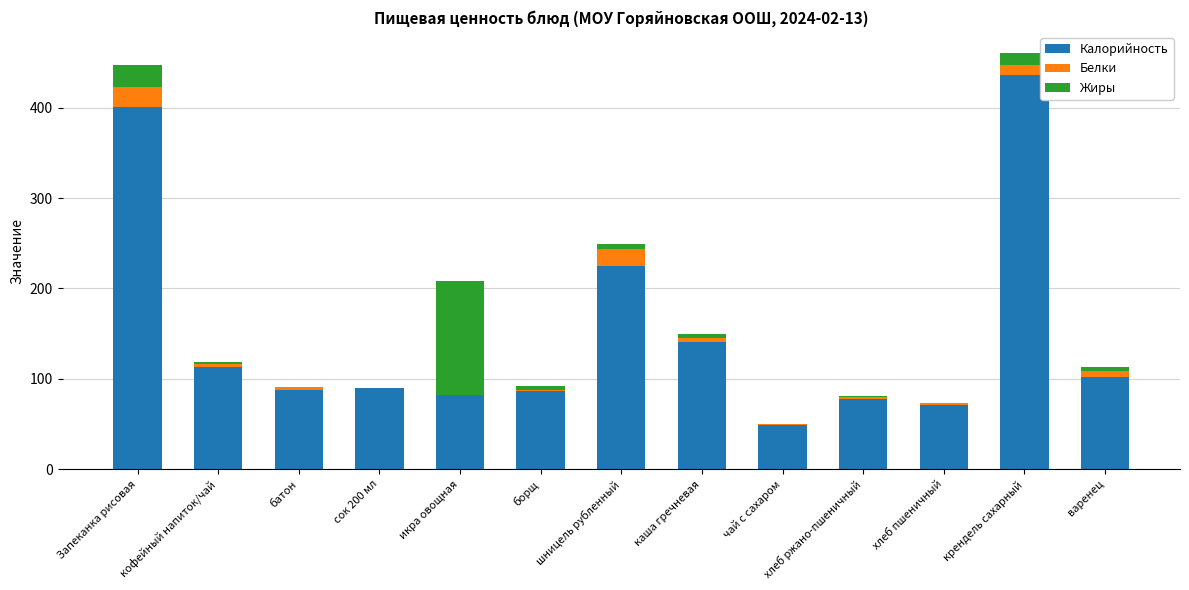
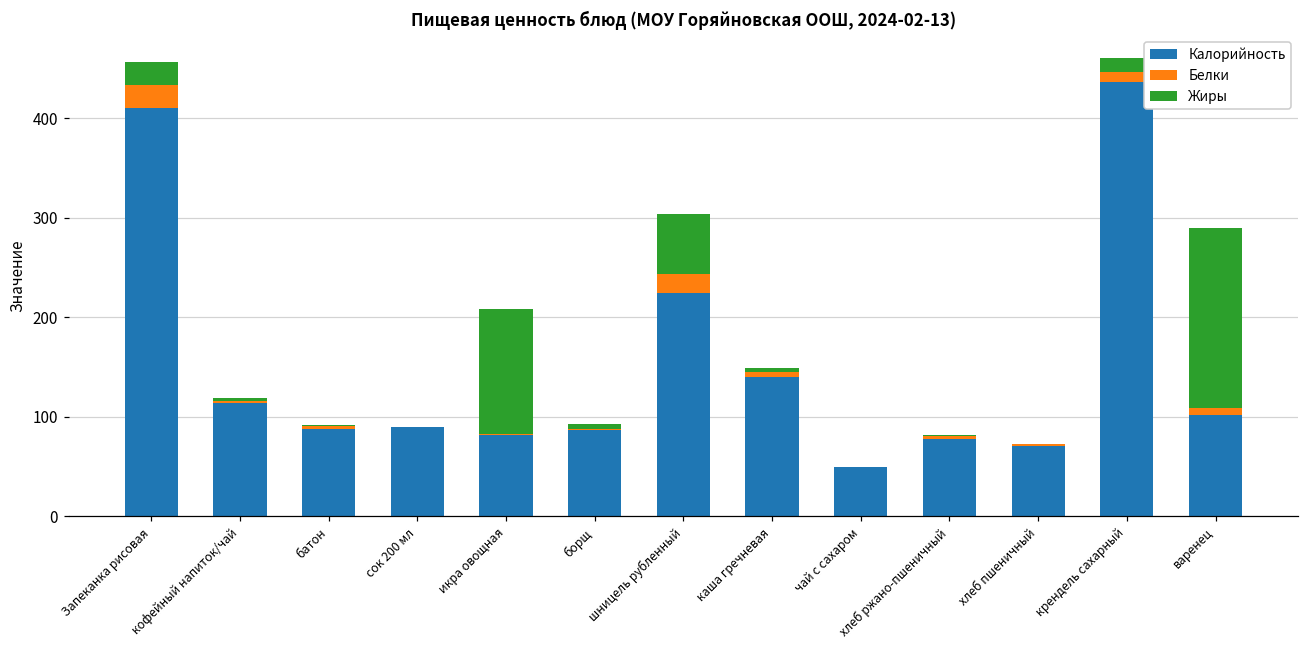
  {
    "Калорийность": {
-     "Запеканка рисовая": 400,
+     "Запеканка рисовая": 410,
      "кофейный напиток/чай": 110,
      "батон": 90,
      "сок 200 мл": 90,
      "икра овощная": 80,
      "борщ": 90,
      "шницель рубленный": 220,
      "каша гречневая": 140,
      "чай с сахаром": 50,
      "хлеб ржано-пшеничный": 80,
      "хлеб пшеничный": 70,
      "крендель сахарный": 440,
      "варенец": 100
    },
    "Белки": {
      "Запеканка рисовая": 20,
      "батон": 0,
      "сок 200 мл": 0,
      "шницель рубленный": 20,
      "каша гречневая": 0,
      "крендель сахарный": 10,
      "варенец": 10
    },
    "Жиры": {
      "Запеканка рисовая": 20,
      "сок 200 мл": 0,
      "икра овощная": 130,
      "борщ": 0,
-     "шницель рубленный": 10,
+     "шницель рубленный": 60,
      "каша гречневая": 0,
      "крендель сахарный": 10,
-     "варенец": 10
+     "варенец": 180
    }
  }
